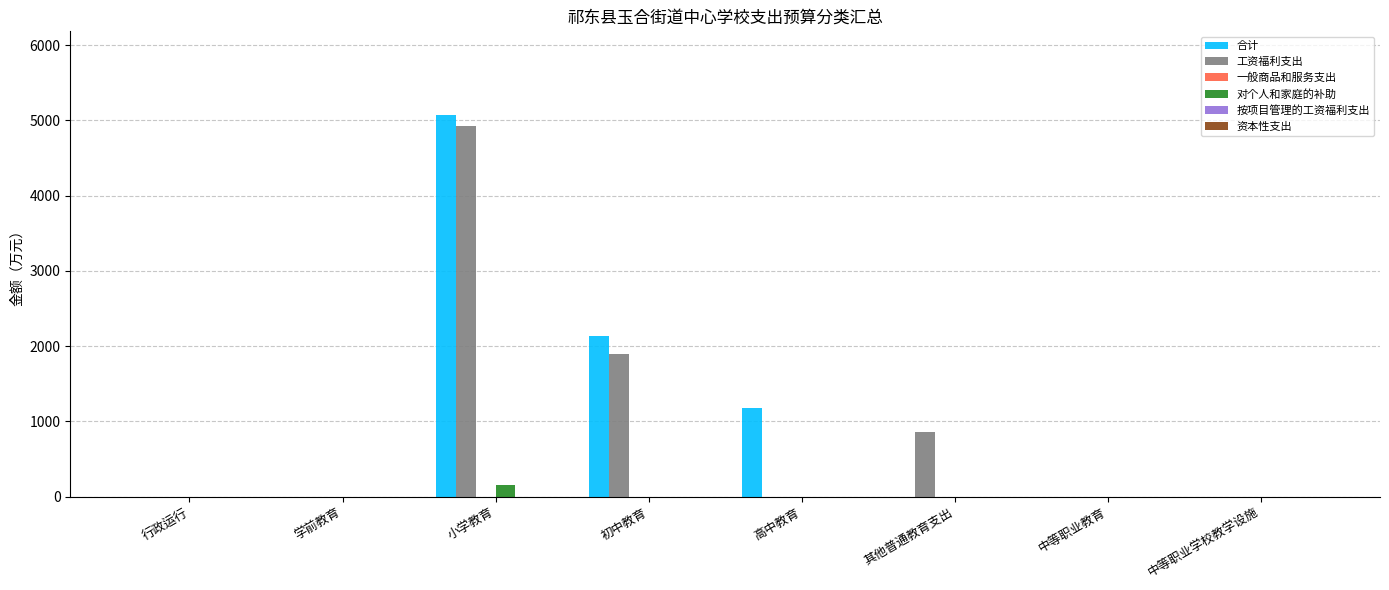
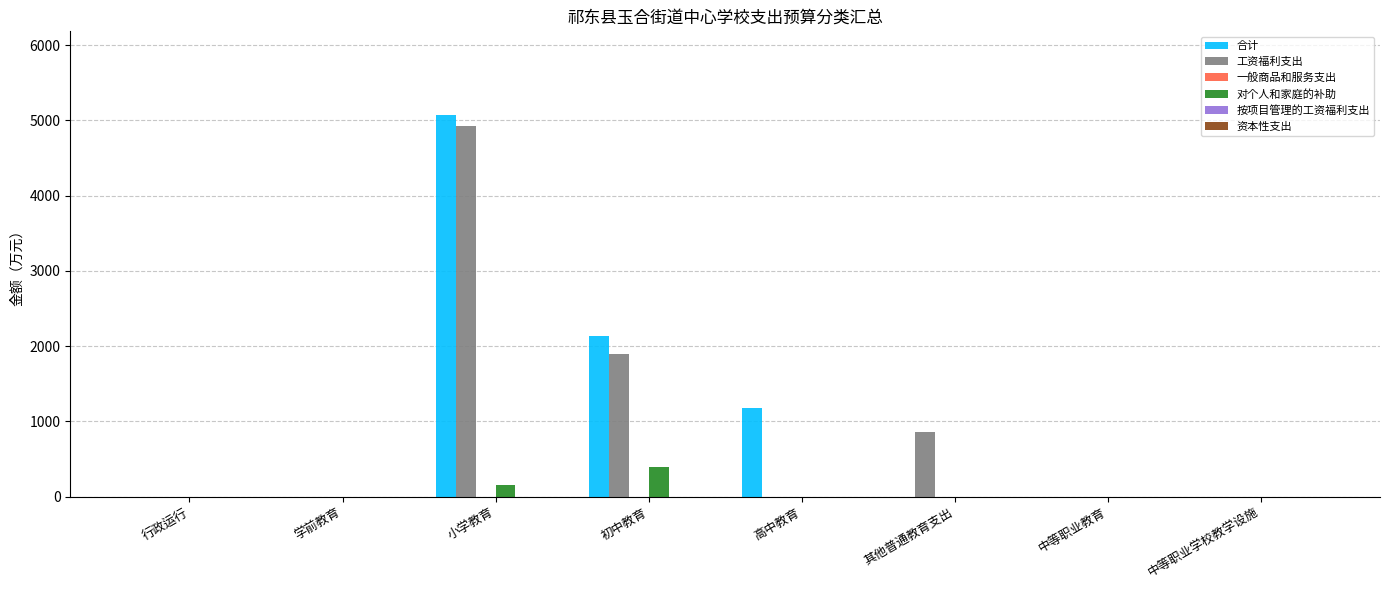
  {
    "合计": {
      "行政运行": 0,
      "学前教育": 0,
      "小学教育": 5100,
      "初中教育": 2100,
      "高中教育": 1200,
      "其他普通教育支出": 0,
      "中等职业教育": 0,
      "中等职业学校教学设施": 0
    },
    "工资福利支出": {
      "行政运行": 0,
      "学前教育": 0,
      "小学教育": 4900,
      "初中教育": 1900,
      "高中教育": 0,
      "其他普通教育支出": 900,
      "中等职业教育": 0,
      "中等职业学校教学设施": 0
    },
    "一般商品和服务支出": {
      "行政运行": 0,
      "学前教育": 0,
      "小学教育": 0,
      "初中教育": 0,
      "高中教育": 0,
      "其他普通教育支出": 0,
      "中等职业教育": 0,
      "中等职业学校教学设施": 0
    },
    "对个人和家庭的补助": {
      "行政运行": 0,
      "学前教育": 0,
      "小学教育": 200,
-     "初中教育": 0,
+     "初中教育": 400,
      "高中教育": 0,
      "其他普通教育支出": 0,
      "中等职业教育": 0,
      "中等职业学校教学设施": 0
    },
    "按项目管理的工资福利支出": {
      "行政运行": 0,
      "学前教育": 0,
      "小学教育": 0,
      "初中教育": 0,
      "高中教育": 0,
      "其他普通教育支出": 0,
      "中等职业教育": 0,
      "中等职业学校教学设施": 0
    },
    "资本性支出": {
      "行政运行": 0,
      "学前教育": 0,
      "小学教育": 0,
      "初中教育": 0,
      "高中教育": 0,
      "其他普通教育支出": 0,
      "中等职业教育": 0,
      "中等职业学校教学设施": 0
    }
  }
